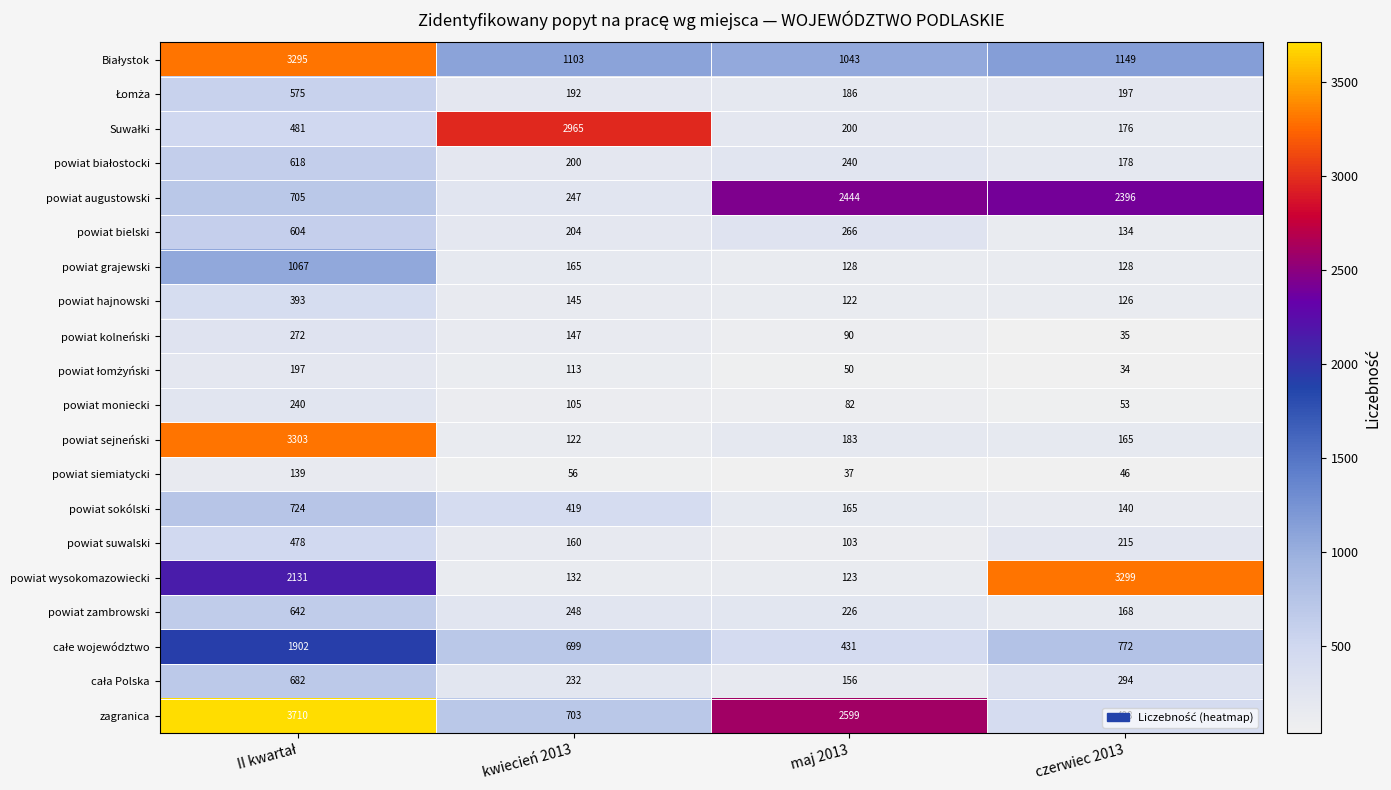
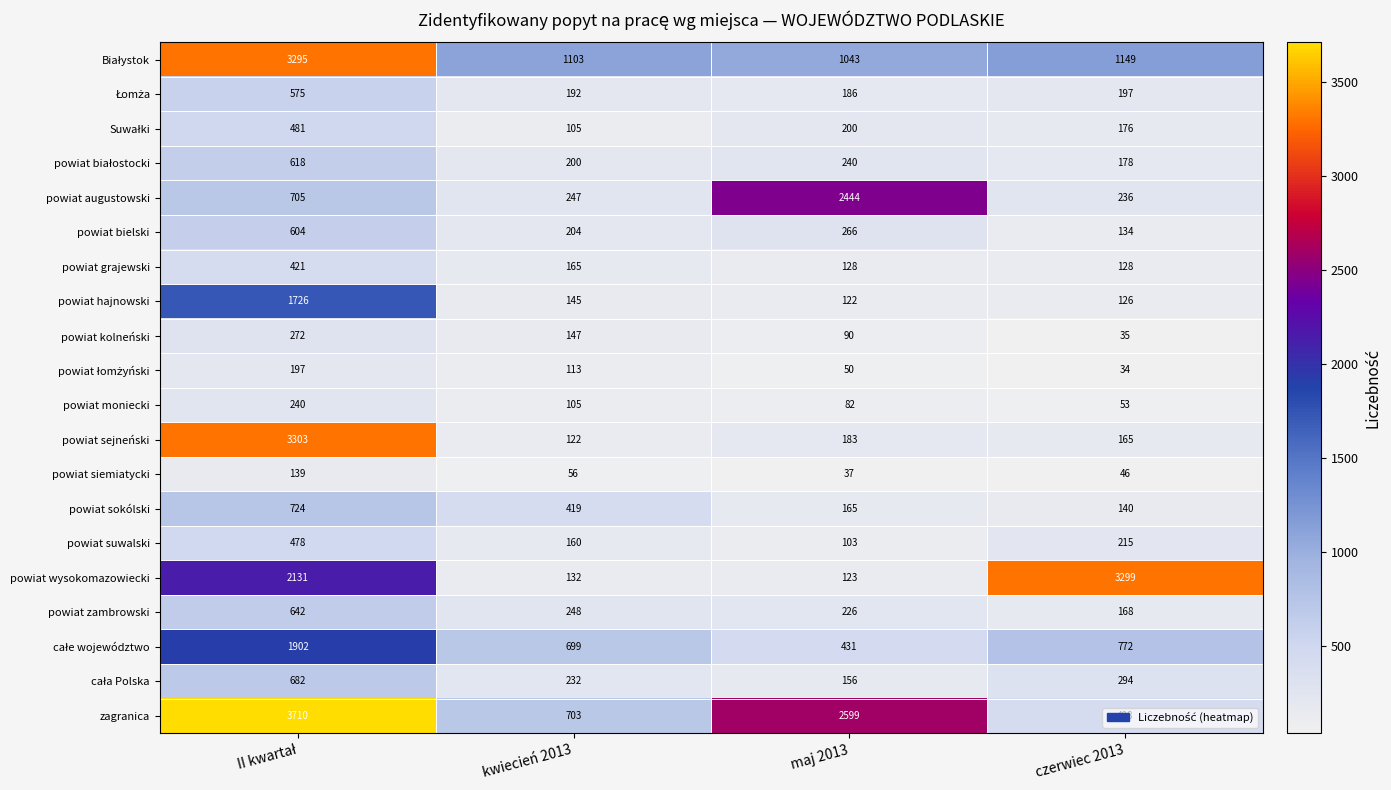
  {
    "Białystok": {
      "II kwartał": 3295,
      "kwiecień 2013": 1103,
      "maj 2013": 1043,
      "czerwiec 2013": 1149
    },
    "Łomża": {
      "II kwartał": 575,
      "kwiecień 2013": 192,
      "maj 2013": 186,
      "czerwiec 2013": 197
    },
    "Suwałki": {
      "II kwartał": 481,
-     "kwiecień 2013": 2965,
+     "kwiecień 2013": 105,
      "maj 2013": 200,
      "czerwiec 2013": 176
    },
    "powiat białostocki": {
      "II kwartał": 618,
      "kwiecień 2013": 200,
      "maj 2013": 240,
      "czerwiec 2013": 178
    },
    "powiat augustowski": {
      "II kwartał": 705,
      "kwiecień 2013": 247,
      "maj 2013": 2444,
-     "czerwiec 2013": 2396
+     "czerwiec 2013": 236
    },
    "powiat bielski": {
      "II kwartał": 604,
      "kwiecień 2013": 204,
      "maj 2013": 266,
      "czerwiec 2013": 134
    },
    "powiat grajewski": {
-     "II kwartał": 1067,
+     "II kwartał": 421,
      "kwiecień 2013": 165,
      "maj 2013": 128,
      "czerwiec 2013": 128
    },
    "powiat hajnowski": {
-     "II kwartał": 393,
+     "II kwartał": 1726,
      "kwiecień 2013": 145,
      "maj 2013": 122,
      "czerwiec 2013": 126
    },
    "powiat kolneński": {
      "II kwartał": 272,
      "kwiecień 2013": 147,
      "maj 2013": 90,
      "czerwiec 2013": 35
    },
    "powiat łomżyński": {
      "II kwartał": 197,
      "kwiecień 2013": 113,
      "maj 2013": 50,
      "czerwiec 2013": 34
    },
    "powiat moniecki": {
      "II kwartał": 240,
      "kwiecień 2013": 105,
      "maj 2013": 82,
      "czerwiec 2013": 53
    },
    "powiat sejneński": {
      "II kwartał": 3303,
      "kwiecień 2013": 122,
      "maj 2013": 183,
      "czerwiec 2013": 165
    },
    "powiat siemiatycki": {
      "II kwartał": 139,
      "kwiecień 2013": 56,
      "maj 2013": 37,
      "czerwiec 2013": 46
    },
    "powiat sokólski": {
      "II kwartał": 724,
      "kwiecień 2013": 419,
      "maj 2013": 165,
      "czerwiec 2013": 140
    },
    "powiat suwalski": {
      "II kwartał": 478,
      "kwiecień 2013": 160,
      "maj 2013": 103,
      "czerwiec 2013": 215
    },
    "powiat wysokomazowiecki": {
      "II kwartał": 2131,
      "kwiecień 2013": 132,
      "maj 2013": 123,
      "czerwiec 2013": 3299
    },
    "powiat zambrowski": {
      "II kwartał": 642,
      "kwiecień 2013": 248,
      "maj 2013": 226,
      "czerwiec 2013": 168
    },
    "całe województwo": {
      "II kwartał": 1902,
      "kwiecień 2013": 699,
      "maj 2013": 431,
      "czerwiec 2013": 772
    },
    "cała Polska": {
      "II kwartał": 682,
      "kwiecień 2013": 232,
      "maj 2013": 156,
      "czerwiec 2013": 294
    },
    "zagranica": {
      "II kwartał": 3710,
      "kwiecień 2013": 703,
      "maj 2013": 2599
    }
  }
